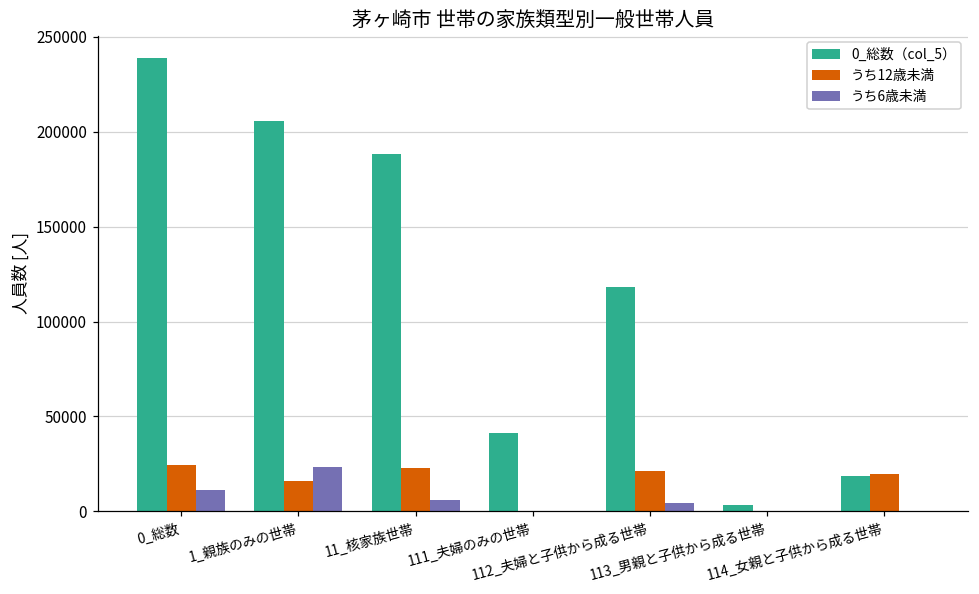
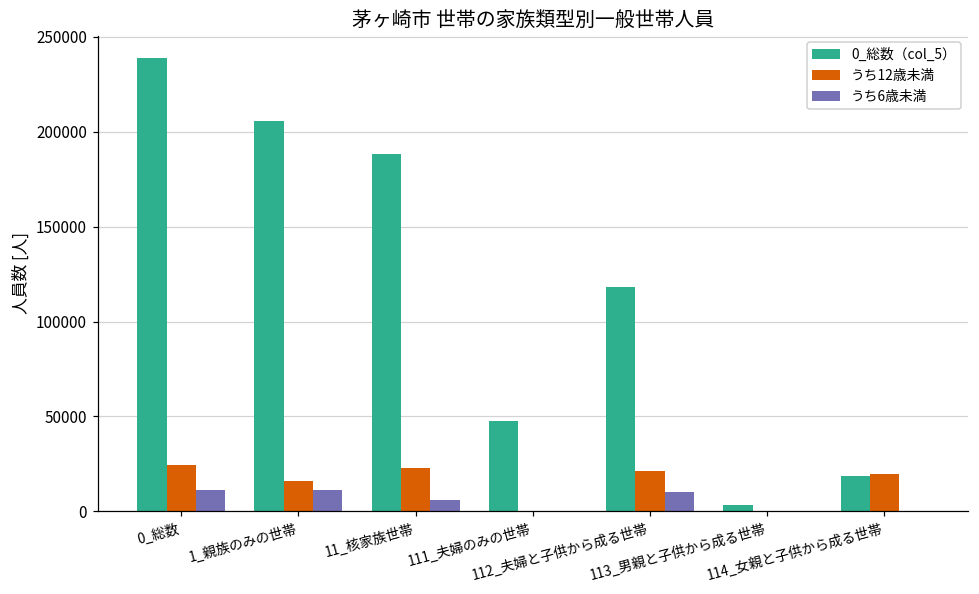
  {
    "0_総数（col_5）": {
      "0_総数": 239000,
      "1_親族のみの世帯": 206000,
      "11_核家族世帯": 188000,
-     "111_夫婦のみの世帯": 42000,
+     "111_夫婦のみの世帯": 48000,
      "112_夫婦と子供から成る世帯": 118000,
      "113_男親と子供から成る世帯": 4000,
      "114_女親と子供から成る世帯": 19000
    },
    "うち12歳未満": {
      "0_総数": 24000,
      "1_親族のみの世帯": 16000,
      "11_核家族世帯": 23000,
      "111_夫婦のみの世帯": 0,
      "112_夫婦と子供から成る世帯": 21000,
      "114_女親と子供から成る世帯": 20000
    },
    "うち6歳未満": {
      "0_総数": 11000,
-     "1_親族のみの世帯": 24000,
+     "1_親族のみの世帯": 11000,
      "11_核家族世帯": 6000,
      "111_夫婦のみの世帯": 0,
-     "112_夫婦と子供から成る世帯": 5000
+     "112_夫婦と子供から成る世帯": 10000
    }
  }
